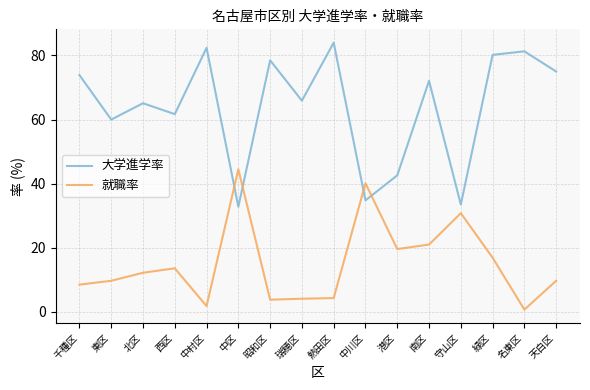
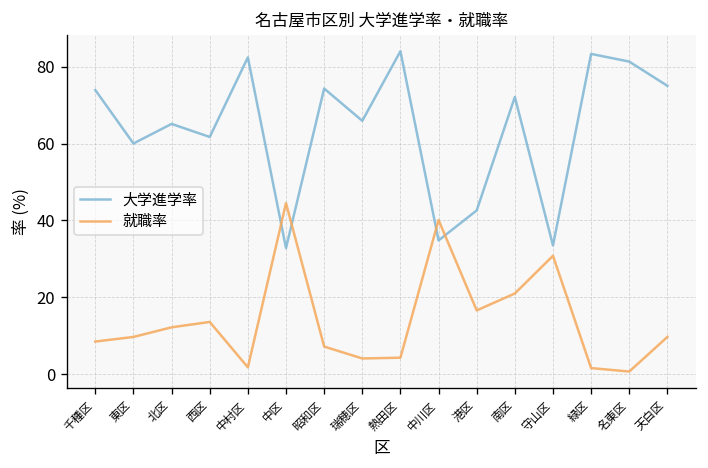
  {
    "大学進学率": {
      "千種区": 74,
      "東区": 60,
      "北区": 65,
      "西区": 62,
      "中村区": 82,
      "中区": 33,
-     "昭和区": 79,
+     "昭和区": 74,
      "瑞穂区": 66,
      "熱田区": 84,
      "中川区": 35,
      "港区": 43,
      "南区": 72,
      "守山区": 34,
-     "緑区": 80,
+     "緑区": 83,
      "名東区": 81,
      "天白区": 75
    },
    "就職率": {
      "千種区": 9,
      "東区": 10,
      "北区": 12,
      "西区": 14,
      "中村区": 2,
      "中区": 45,
-     "昭和区": 4,
+     "昭和区": 7,
      "瑞穂区": 4,
      "熱田区": 4,
      "中川区": 40,
-     "港区": 20,
+     "港区": 17,
      "南区": 21,
      "守山区": 31,
-     "緑区": 17,
+     "緑区": 2,
      "名東区": 1,
      "天白区": 10
    }
  }
